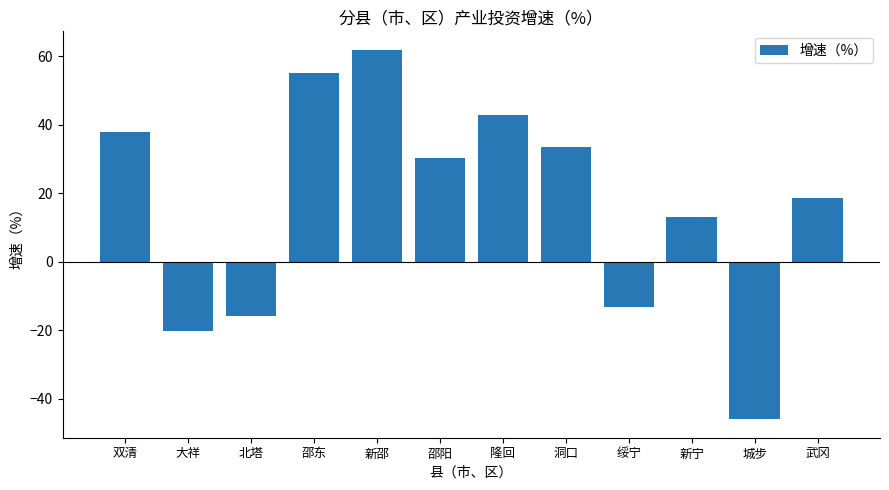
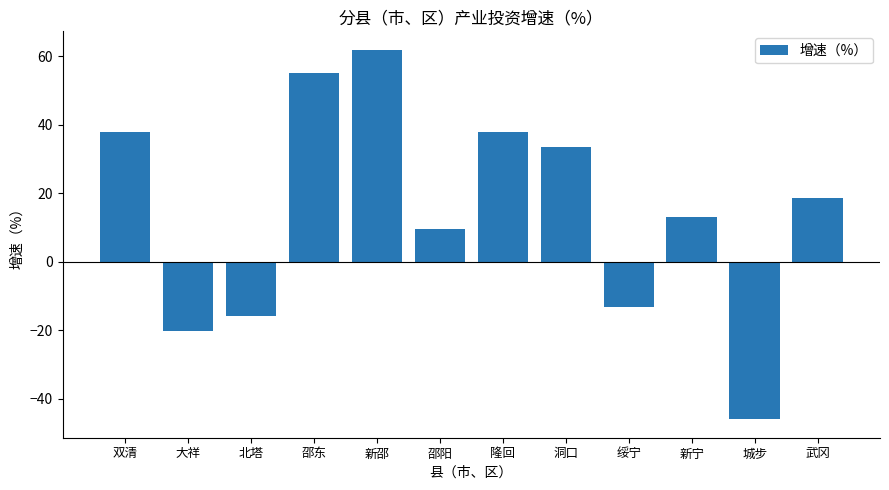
  {
    "双清": 38,
    "大祥": -20,
    "北塔": -16,
    "邵东": 55,
    "新邵": 62,
-   "邵阳": 30,
-   "隆回": 43,
+   "邵阳": 10,
+   "隆回": 38,
    "洞口": 33,
    "绥宁": -13,
    "新宁": 13,
    "城步": -46,
    "武冈": 19
  }
